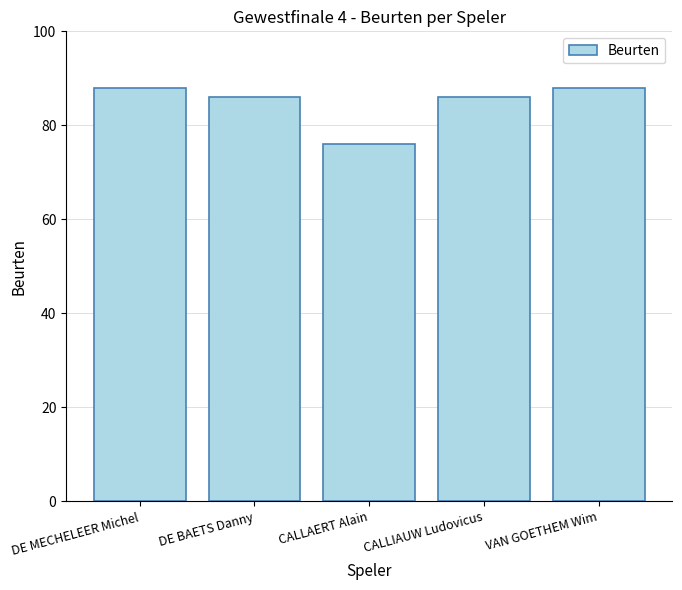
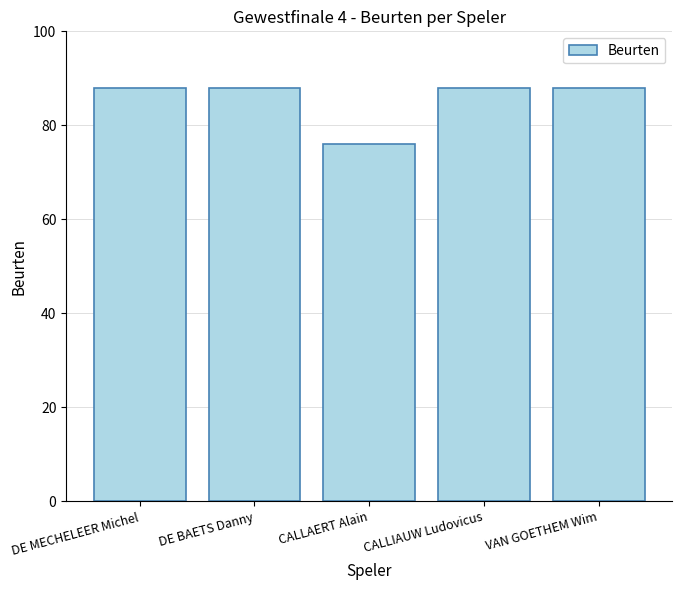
  {
    "DE MECHELEER Michel": 88,
-   "DE BAETS Danny": 86,
+   "DE BAETS Danny": 88,
    "CALLAERT Alain": 76,
-   "CALLIAUW Ludovicus": 86,
+   "CALLIAUW Ludovicus": 88,
    "VAN GOETHEM Wim": 88
  }
